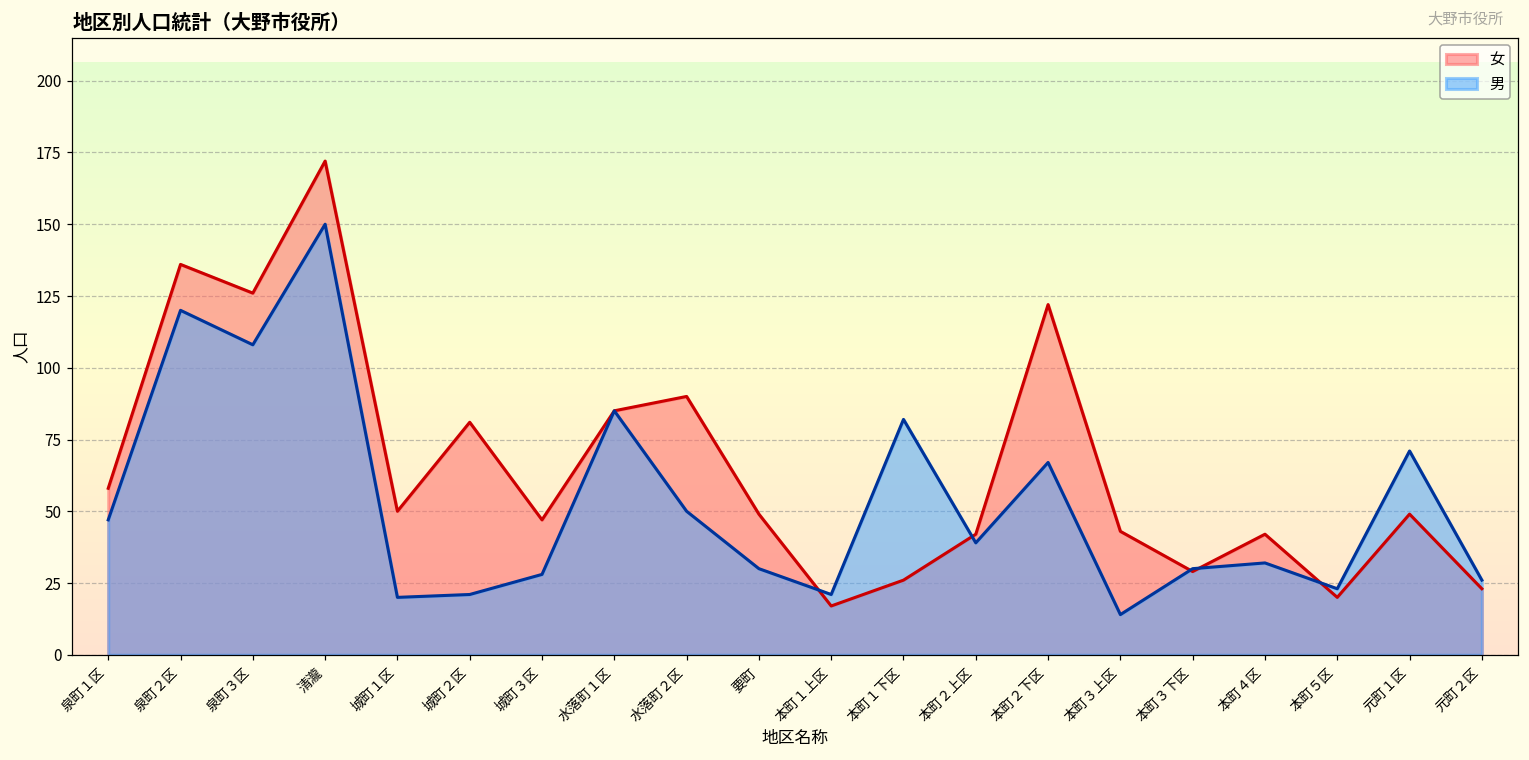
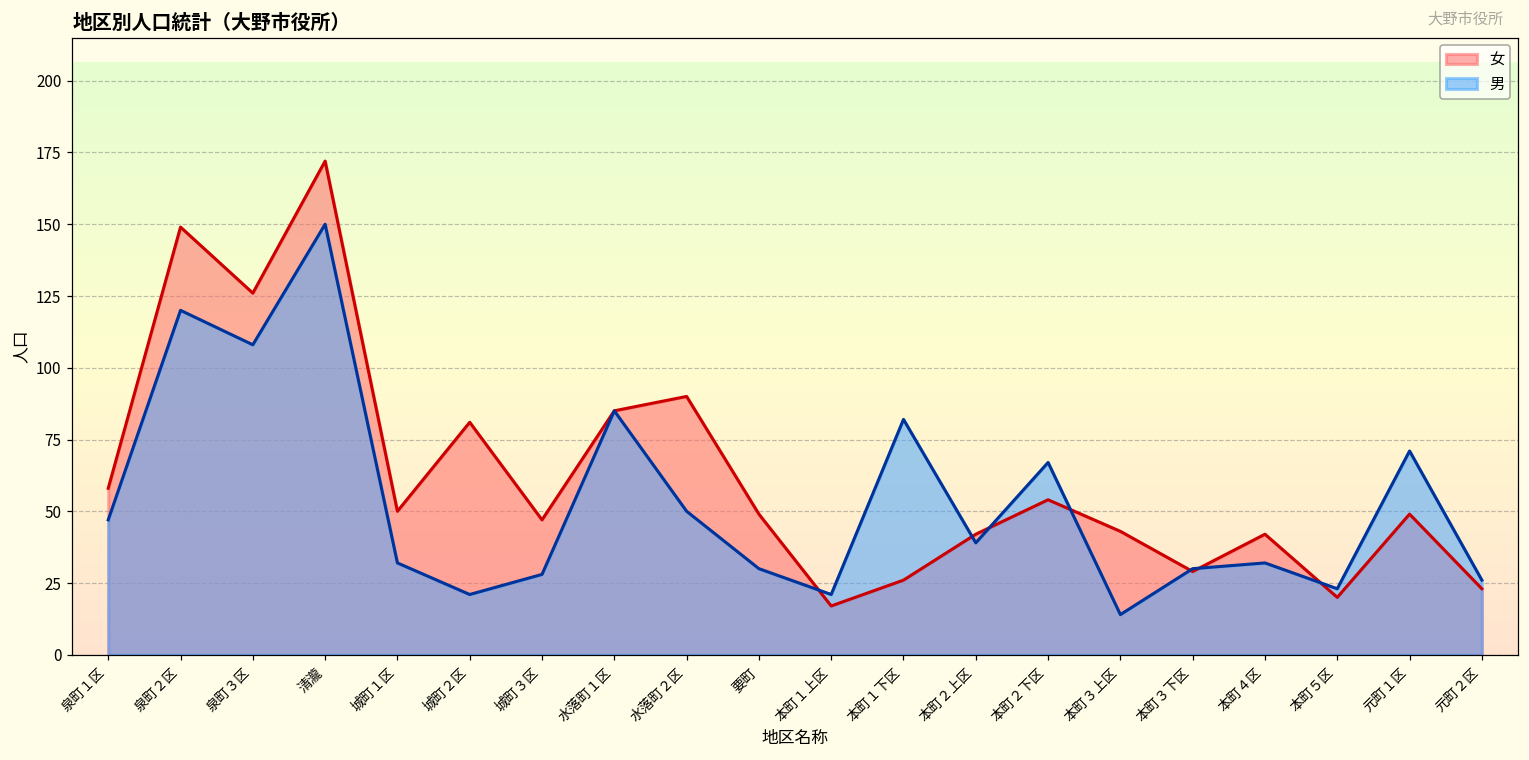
  {
    "女": {
      "泉町１区": 58,
-     "泉町２区": 136,
+     "泉町２区": 149,
      "泉町３区": 126,
      "清瀧": 172,
      "城町１区": 50,
      "城町２区": 81,
      "城町３区": 47,
      "水落町２区": 90,
      "要町": 49,
      "本町１上区": 17,
      "本町１下区": 26,
      "本町２上区": 42,
-     "本町２下区": 122,
+     "本町２下区": 54,
      "本町３上区": 43,
      "本町３下区": 29,
      "本町４区": 42,
      "本町５区": 20,
      "元町１区": 49,
      "元町２区": 23
    },
    "男": {
      "泉町１区": 47,
      "泉町２区": 120,
      "泉町３区": 108,
      "清瀧": 150,
-     "城町１区": 20,
+     "城町１区": 32,
      "城町２区": 21,
      "城町３区": 28,
      "水落町２区": 50,
      "要町": 30,
      "本町１上区": 21,
      "本町１下区": 82,
      "本町２上区": 39,
      "本町２下区": 67,
      "本町３上区": 14,
      "本町３下区": 30,
      "本町４区": 32,
      "本町５区": 23,
      "元町１区": 71,
      "元町２区": 26
    }
  }
